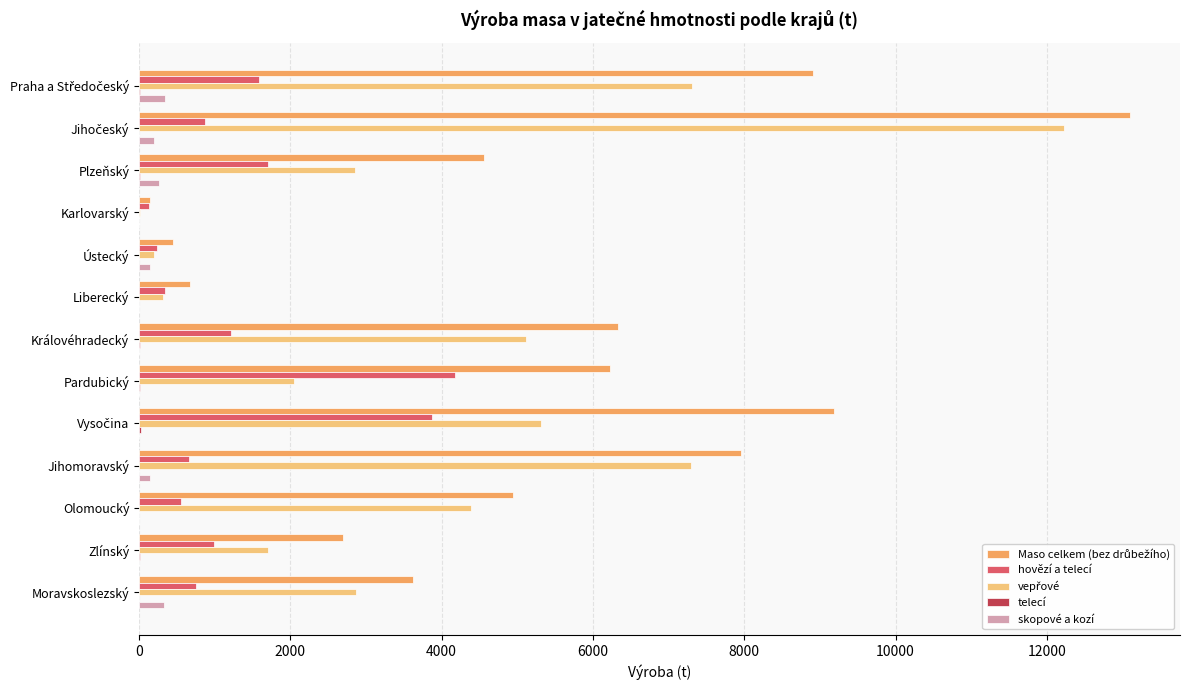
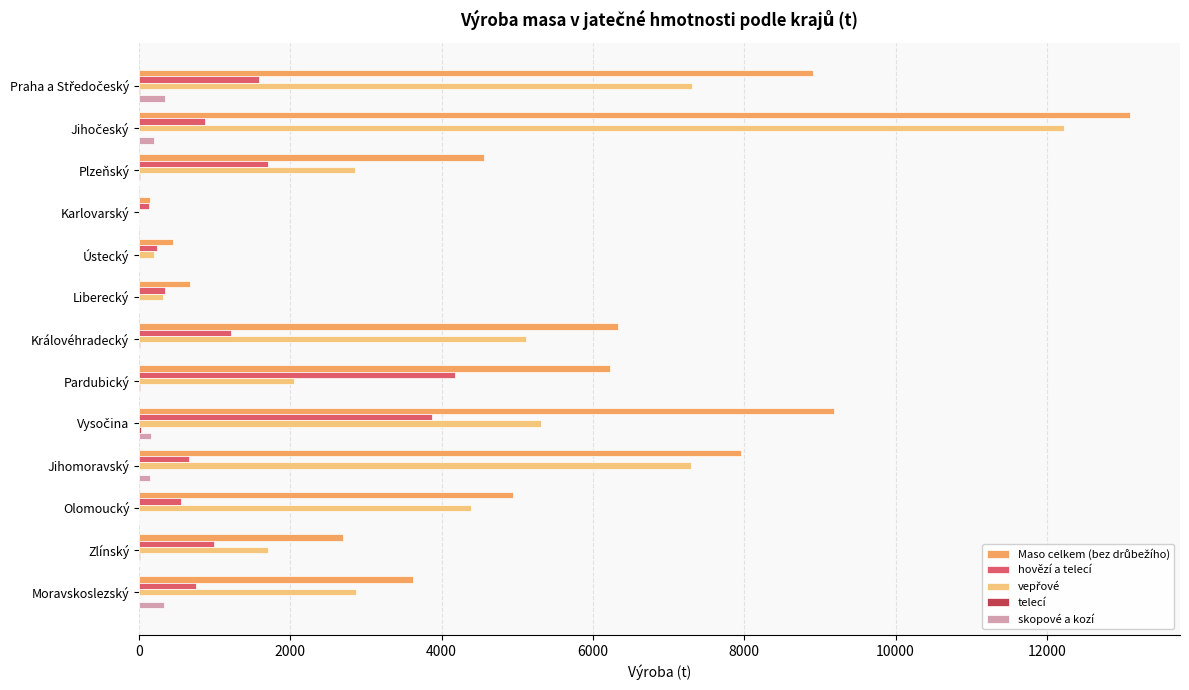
  {
    "skopové a kozí": {
      "Praha a Středočeský": 300,
      "Jihočeský": 200,
-     "Plzeňský": 300,
-     "Ústecký": 200,
+     "Plzeňský": 0,
+     "Ústecký": 0,
      "Královéhradecký": 0,
-     "Vysočina": 0,
+     "Vysočina": 200,
      "Jihomoravský": 100,
      "Olomoucký": 0,
      "Moravskoslezský": 300
    }
  }
